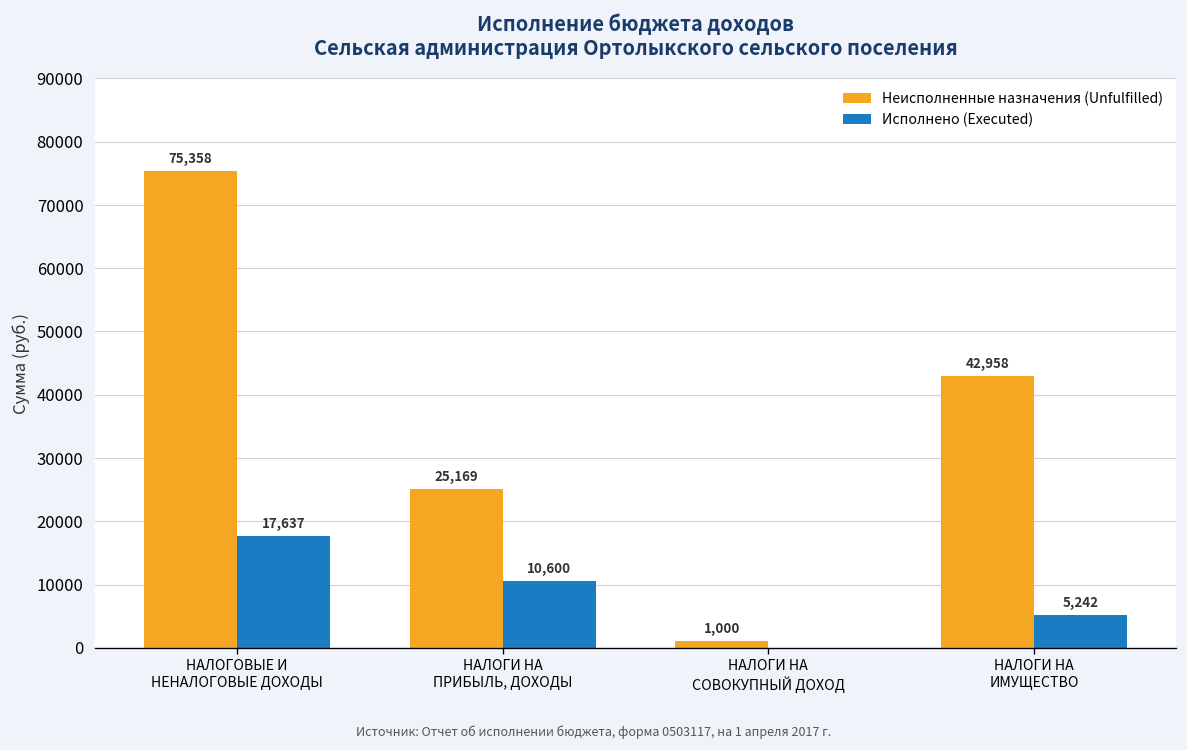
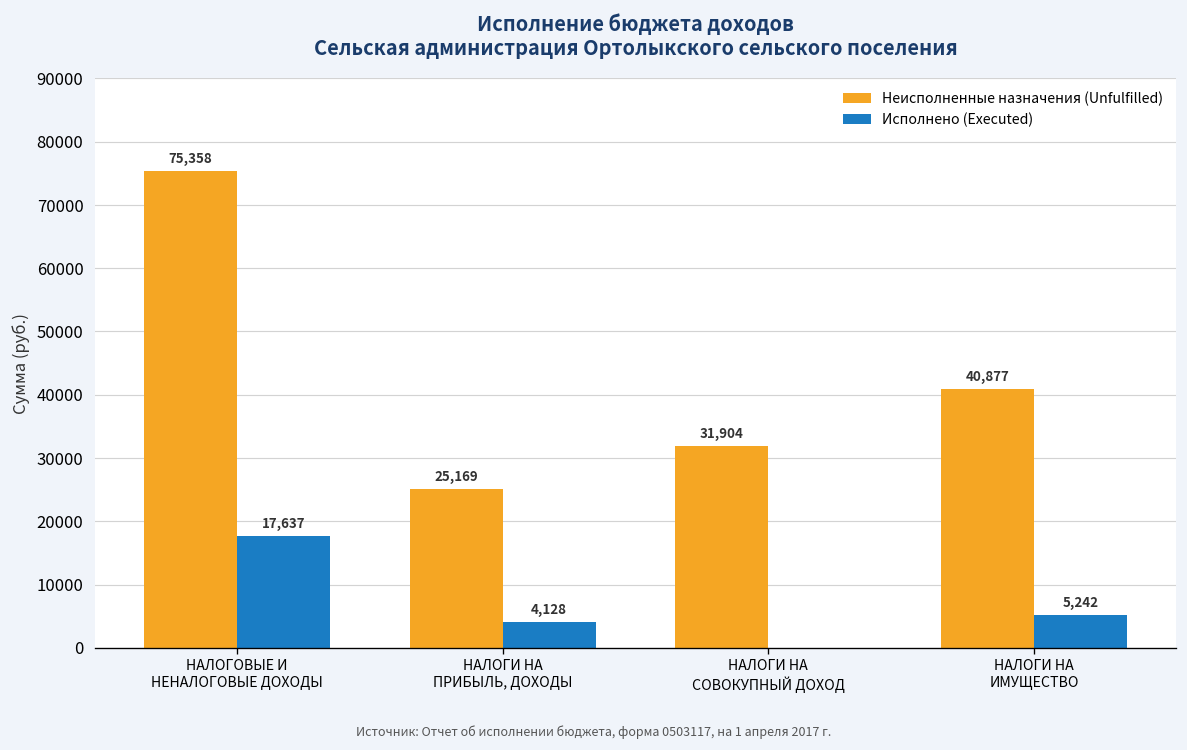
  {
    "Неисполненные назначения (Unfulfilled)": {
      "НАЛОГОВЫЕ И НЕНАЛОГОВЫЕ ДОХОДЫ": "75,358",
      "НАЛОГИ НА ПРИБЫЛЬ, ДОХОДЫ": "25,169",
-     "НАЛОГИ НА СОВОКУПНЫЙ ДОХОД": "1,000",
-     "НАЛОГИ НА ИМУЩЕСТВО": "42,958"
+     "НАЛОГИ НА СОВОКУПНЫЙ ДОХОД": "31,904",
+     "НАЛОГИ НА ИМУЩЕСТВО": "40,877"
    },
    "Исполнено (Executed)": {
      "НАЛОГОВЫЕ И НЕНАЛОГОВЫЕ ДОХОДЫ": "17,637",
-     "НАЛОГИ НА ПРИБЫЛЬ, ДОХОДЫ": "10,600",
+     "НАЛОГИ НА ПРИБЫЛЬ, ДОХОДЫ": "4,128",
      "НАЛОГИ НА ИМУЩЕСТВО": "5,242"
    }
  }
